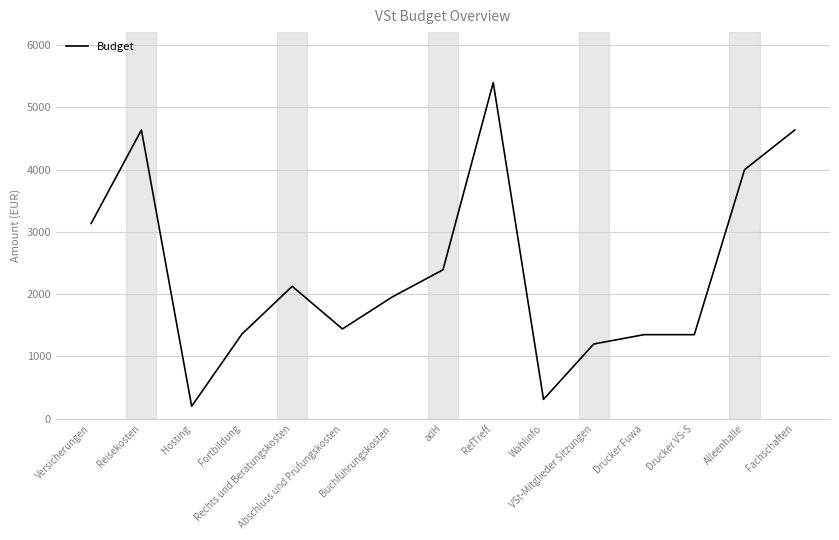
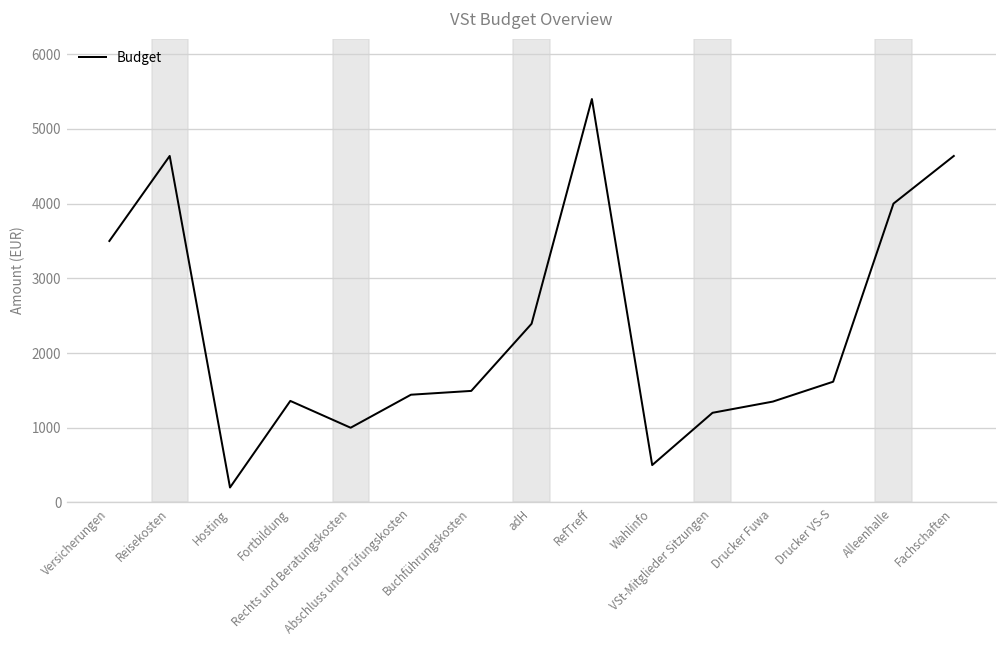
  {
-   "Versicherungen": 3100,
+   "Versicherungen": 3500,
    "Reisekosten": 4600,
    "Hosting": 200,
    "Fortbildung": 1400,
-   "Rechts und Beratungskosten": 2100,
+   "Rechts und Beratungskosten": 1000,
    "Abschluss und Prüfungskosten": 1400,
-   "Buchführungskosten": 2000,
+   "Buchführungskosten": 1500,
    "adH": 2400,
    "RefTreff": 5400,
-   "Wahlinfo": 300,
+   "Wahlinfo": 500,
    "VSt-Mitglieder Sitzungen": 1200,
    "Drucker Fuwa": 1400,
-   "Drucker VS-S": 1400,
+   "Drucker VS-S": 1600,
    "Alleenhalle": 4000,
    "Fachschaften": 4600
  }
